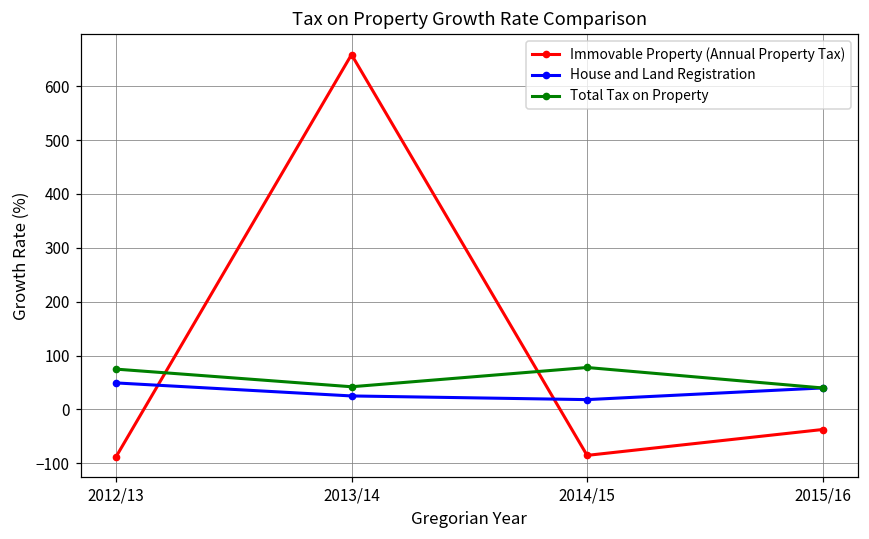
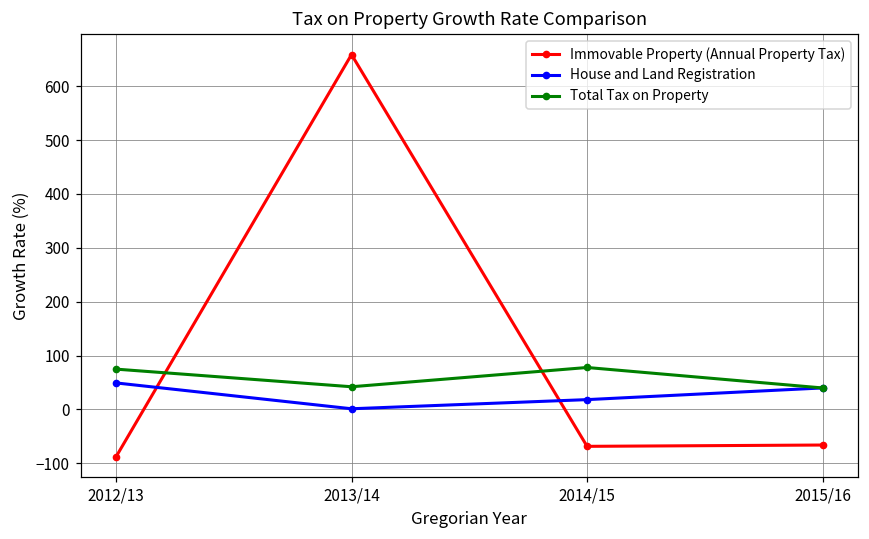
  {
    "Immovable Property (Annual Property Tax)": {
      "2012/13": -90,
      "2013/14": 660,
-     "2014/15": -90,
-     "2015/16": -40
+     "2014/15": -70,
+     "2015/16": -70
    },
    "House and Land Registration": {
      "2012/13": 50,
-     "2013/14": 30,
+     "2013/14": 0,
      "2014/15": 20
    },
    "Total Tax on Property": {
      "2012/13": 70,
      "2013/14": 40,
      "2014/15": 80
    }
  }
